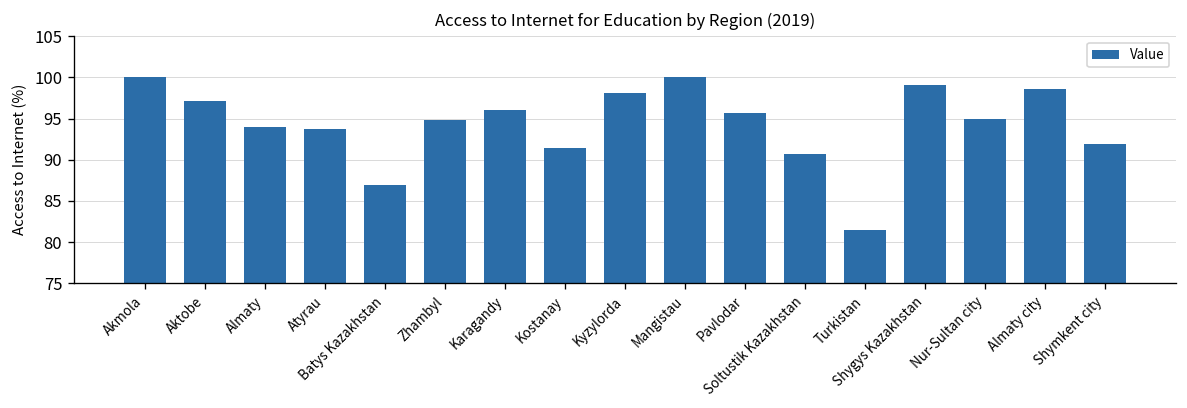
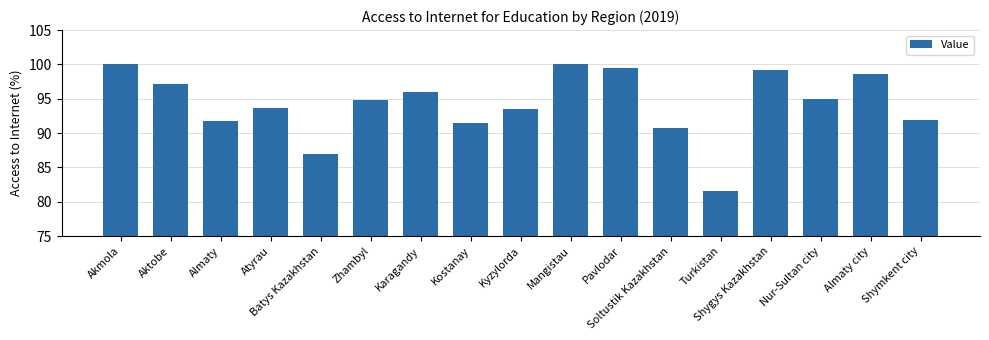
  {
    "Akmola": 100,
    "Aktobe": 97,
-   "Almaty": 94,
+   "Almaty": 92,
    "Atyrau": 94,
    "Batys Kazakhstan": 87,
    "Zhambyl": 95,
    "Karagandy": 96,
    "Kostanay": 91,
-   "Kyzylorda": 98,
+   "Kyzylorda": 94,
    "Mangistau": 100,
-   "Pavlodar": 96,
+   "Pavlodar": 99,
    "Soltustik Kazakhstan": 91,
    "Turkistan": 82,
    "Shygys Kazakhstan": 99,
    "Nur-Sultan city": 95,
    "Almaty city": 99,
    "Shymkent city": 92
  }
